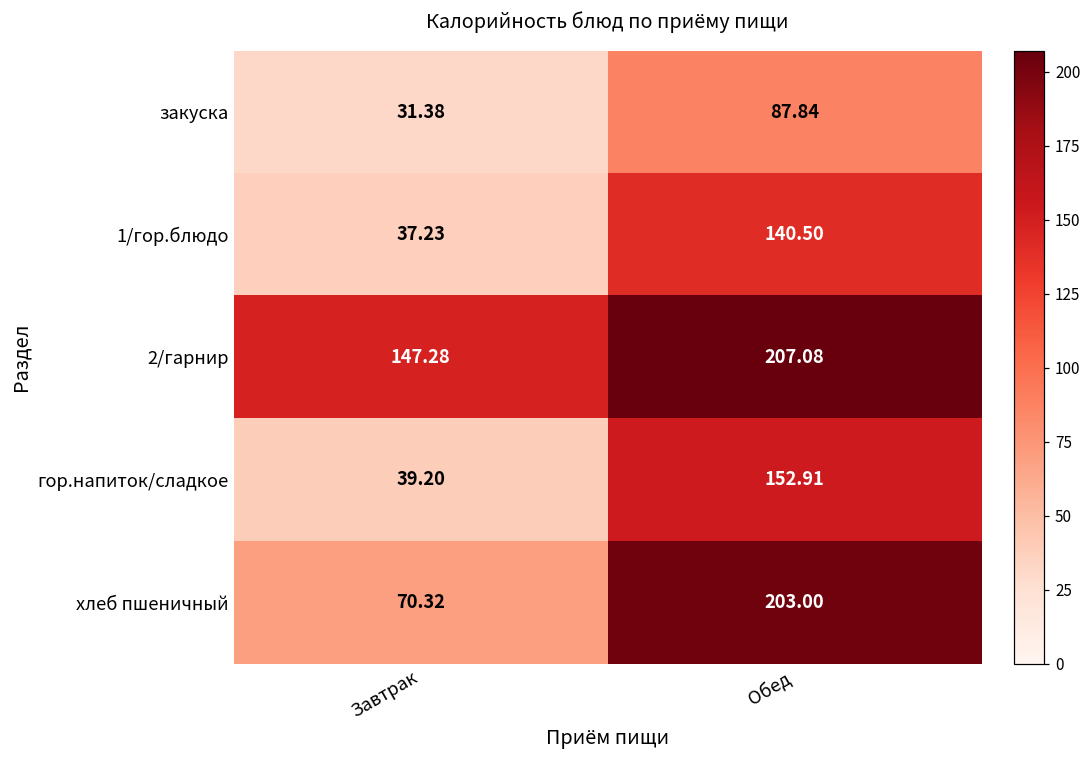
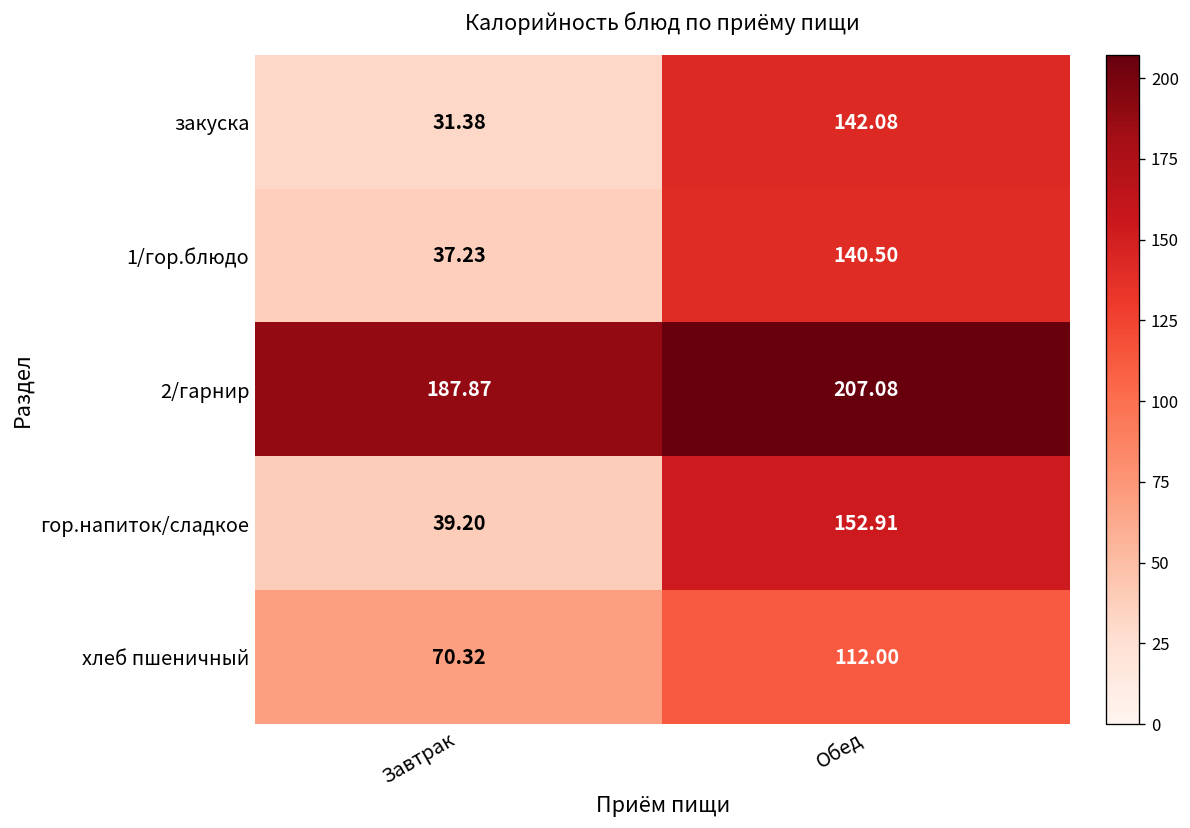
  {
    "закуска": {
      "Завтрак": 31.38,
-     "Обед": 87.84
+     "Обед": 142.08
    },
    "1/гор.блюдо": {
      "Завтрак": 37.23,
      "Обед": 140.50
    },
    "2/гарнир": {
-     "Завтрак": 147.28,
+     "Завтрак": 187.87,
      "Обед": 207.08
    },
    "гор.напиток/сладкое": {
      "Завтрак": 39.20,
      "Обед": 152.91
    },
    "хлеб пшеничный": {
      "Завтрак": 70.32,
-     "Обед": 203.00
+     "Обед": 112.00
    }
  }
